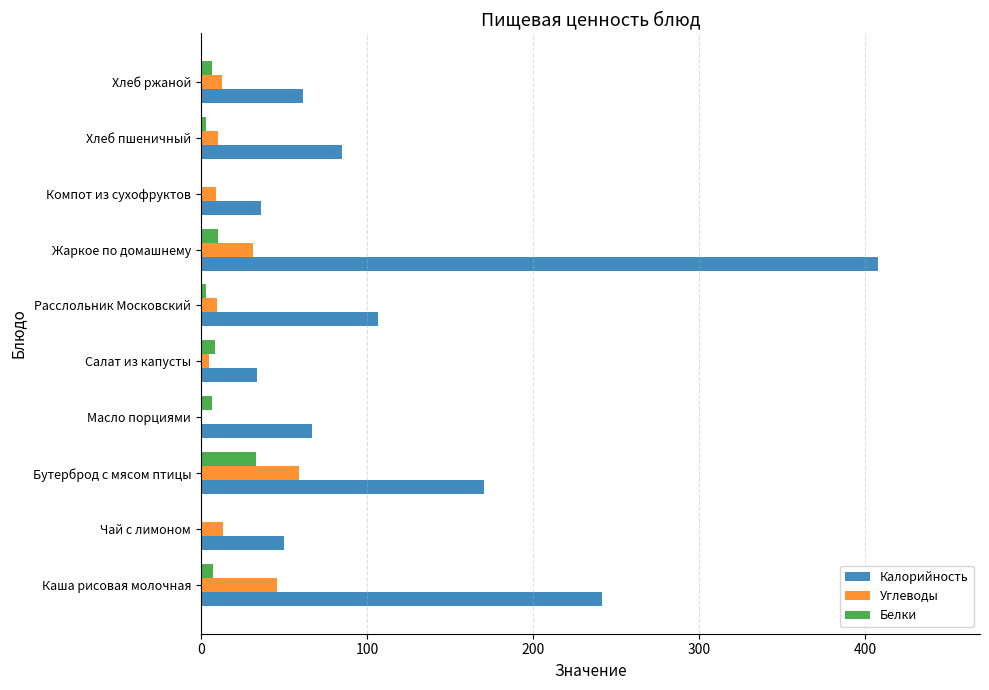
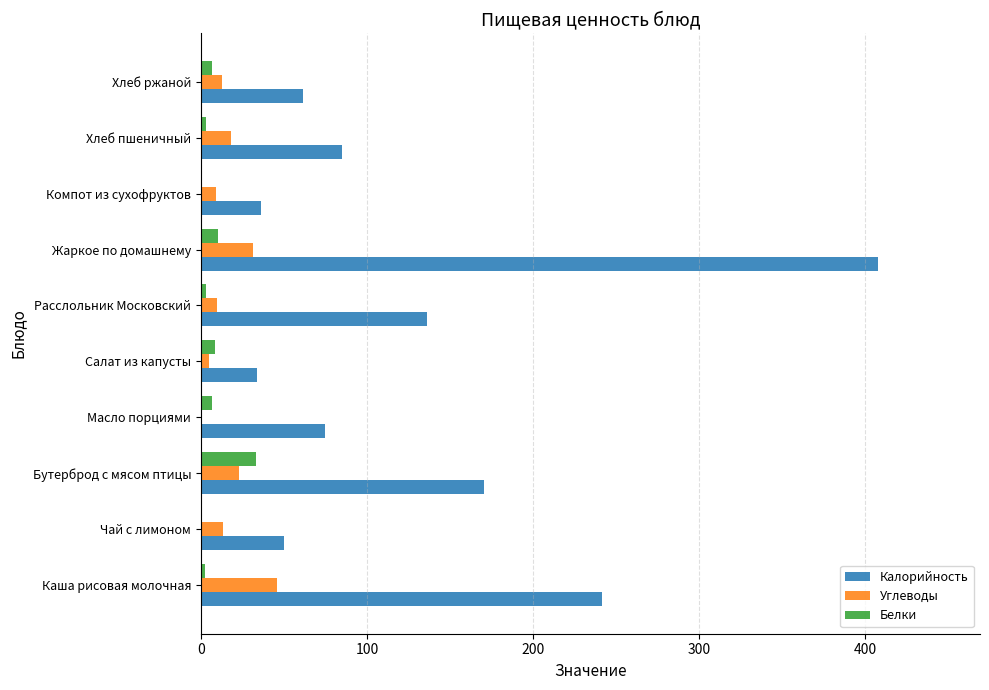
  {
    "Калорийность": {
      "Хлеб ржаной": 61,
      "Хлеб пшеничный": 85,
      "Компот из сухофруктов": 36,
      "Жаркое по домашнему": 408,
-     "Расслольник Московский": 107,
+     "Расслольник Московский": 136,
      "Салат из капусты": 34,
-     "Масло порциями": 67,
+     "Масло порциями": 75,
      "Бутерброд с мясом птицы": 171,
      "Чай с лимоном": 50,
      "Каша рисовая молочная": 241
    },
    "Углеводы": {
      "Хлеб ржаной": 13,
-     "Хлеб пшеничный": 10,
+     "Хлеб пшеничный": 18,
      "Компот из сухофруктов": 9,
      "Жаркое по домашнему": 31,
      "Расслольник Московский": 10,
      "Салат из капусты": 5,
-     "Бутерброд с мясом птицы": 59,
+     "Бутерброд с мясом птицы": 23,
      "Чай с лимоном": 13,
      "Каша рисовая молочная": 46
    },
    "Белки": {
      "Хлеб ржаной": 7,
      "Хлеб пшеничный": 3,
      "Компот из сухофруктов": 0,
      "Жаркое по домашнему": 10,
      "Расслольник Московский": 3,
      "Салат из капусты": 9,
      "Масло порциями": 7,
      "Бутерброд с мясом птицы": 33,
-     "Каша рисовая молочная": 7
+     "Каша рисовая молочная": 2
    }
  }
